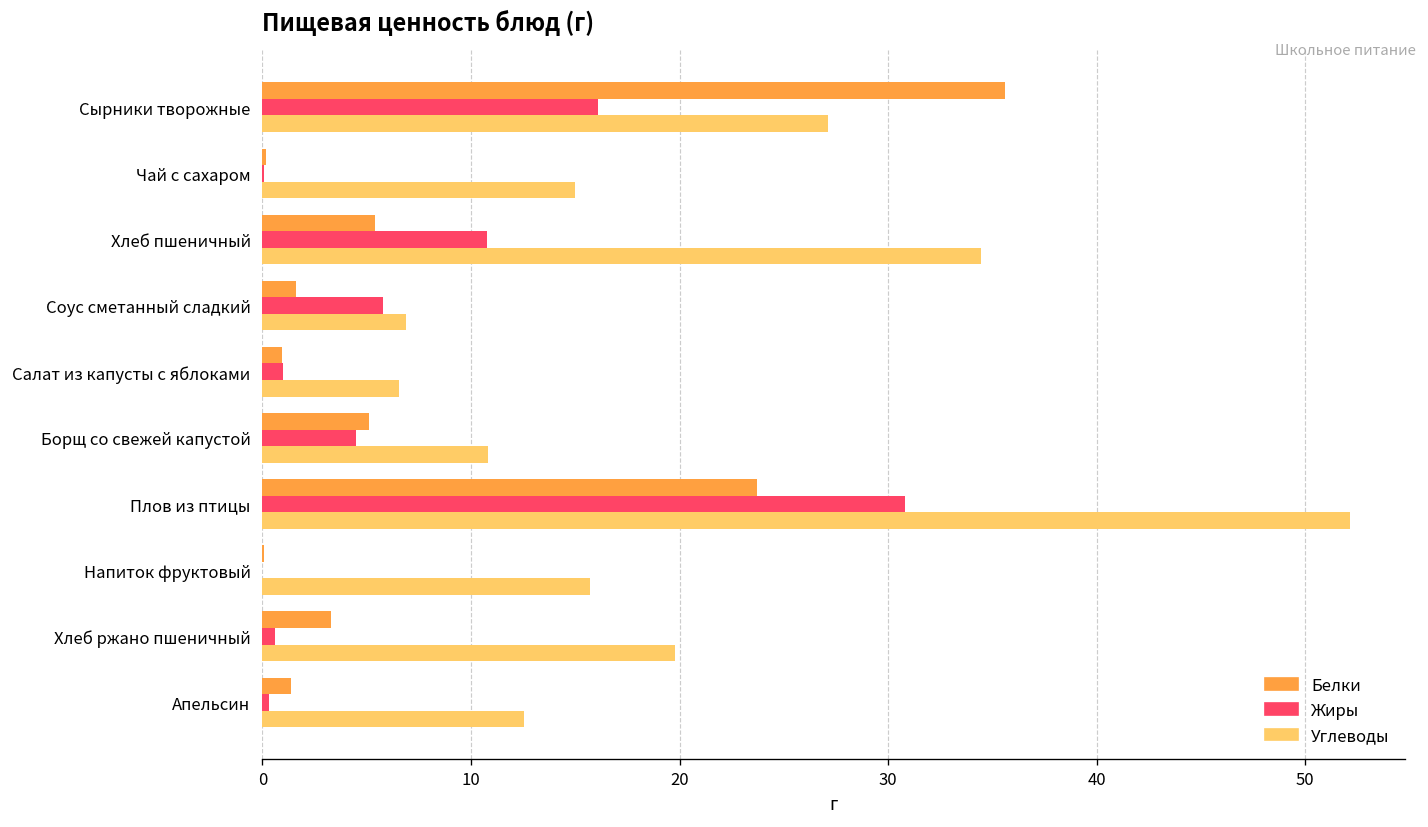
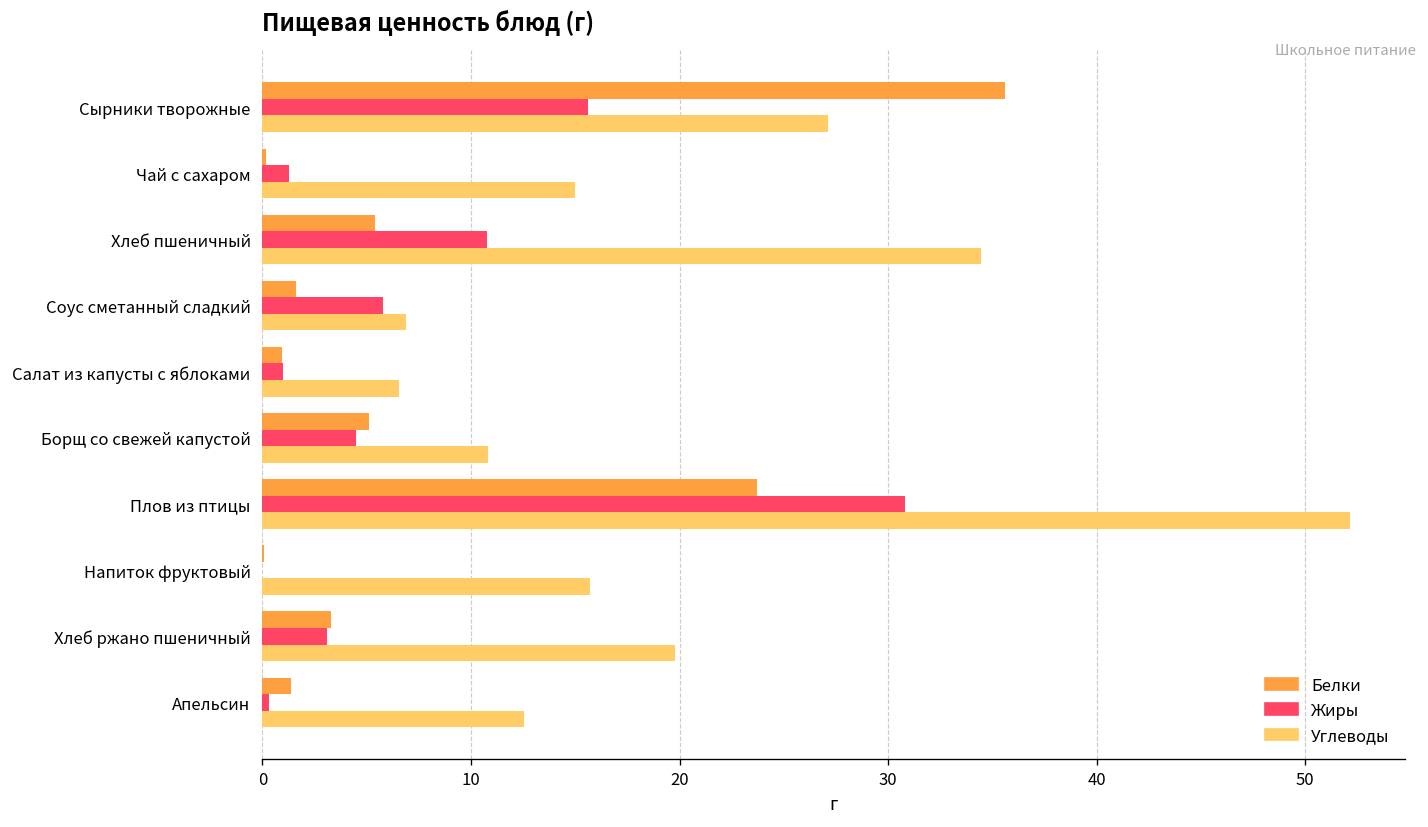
  {
    "Жиры": {
-     "Сырники творожные": 16.1,
-     "Чай с сахаром": 0.1,
+     "Сырники творожные": 15.6,
+     "Чай с сахаром": 1.3,
      "Хлеб пшеничный": 10.8,
      "Соус сметанный сладкий": 5.8,
      "Салат из капусты с яблоками": 1.0,
      "Борщ со свежей капустой": 4.5,
      "Плов из птицы": 30.8,
      "Напиток фруктовый": 0.0,
-     "Хлеб ржано пшеничный": 0.6,
+     "Хлеб ржано пшеничный": 3.1,
      "Апельсин": 0.3
    }
  }
